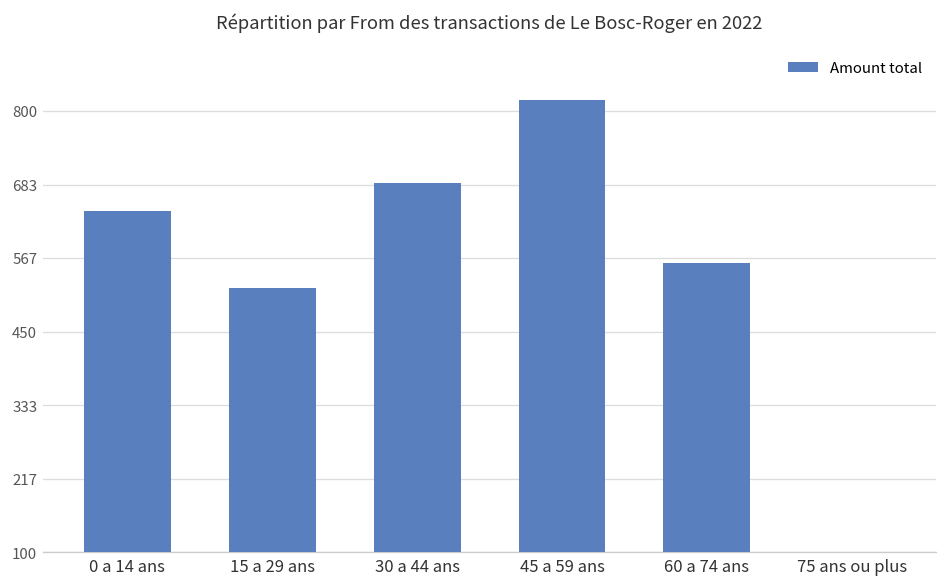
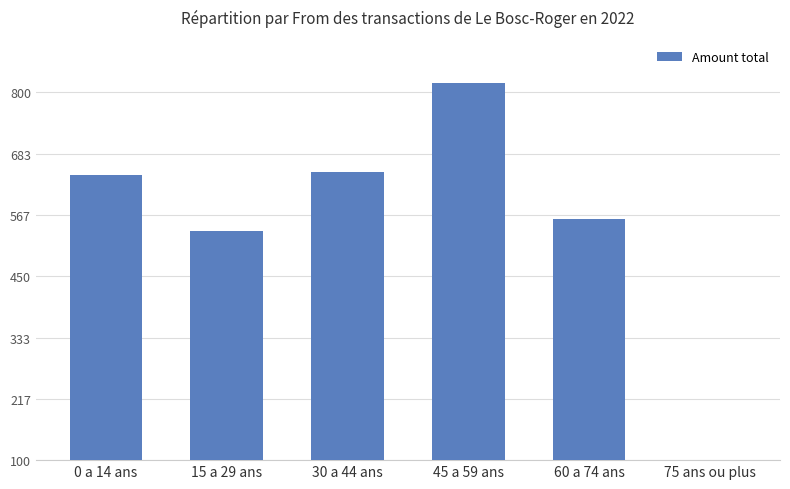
  {
    "0 a 14 ans": 640,
-   "15 a 29 ans": 520,
-   "30 a 44 ans": 690,
+   "15 a 29 ans": 540,
+   "30 a 44 ans": 650,
    "45 a 59 ans": 820,
    "60 a 74 ans": 560,
    "75 ans ou plus": 100
  }
